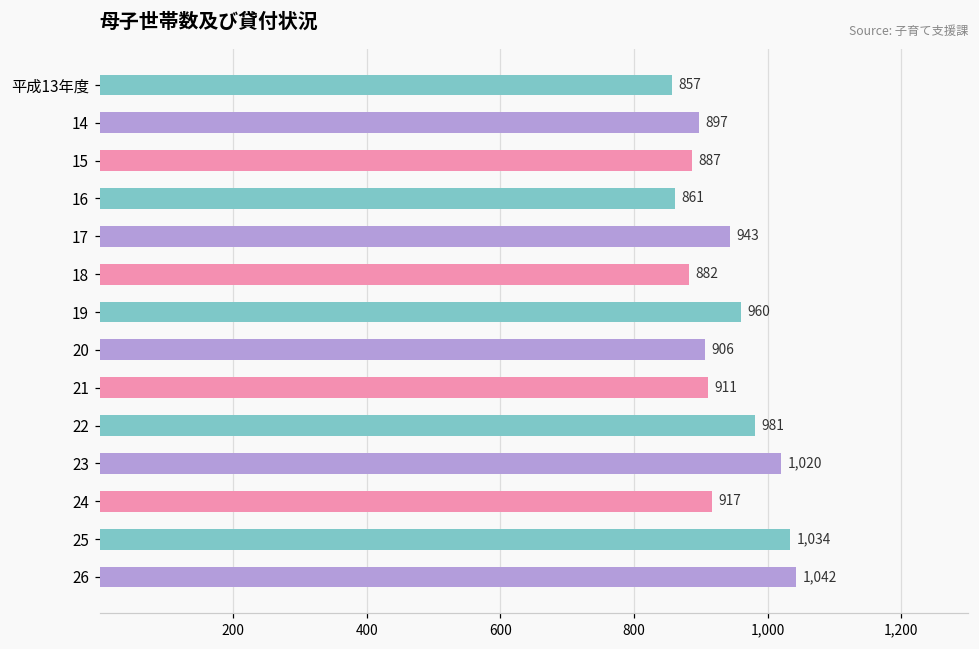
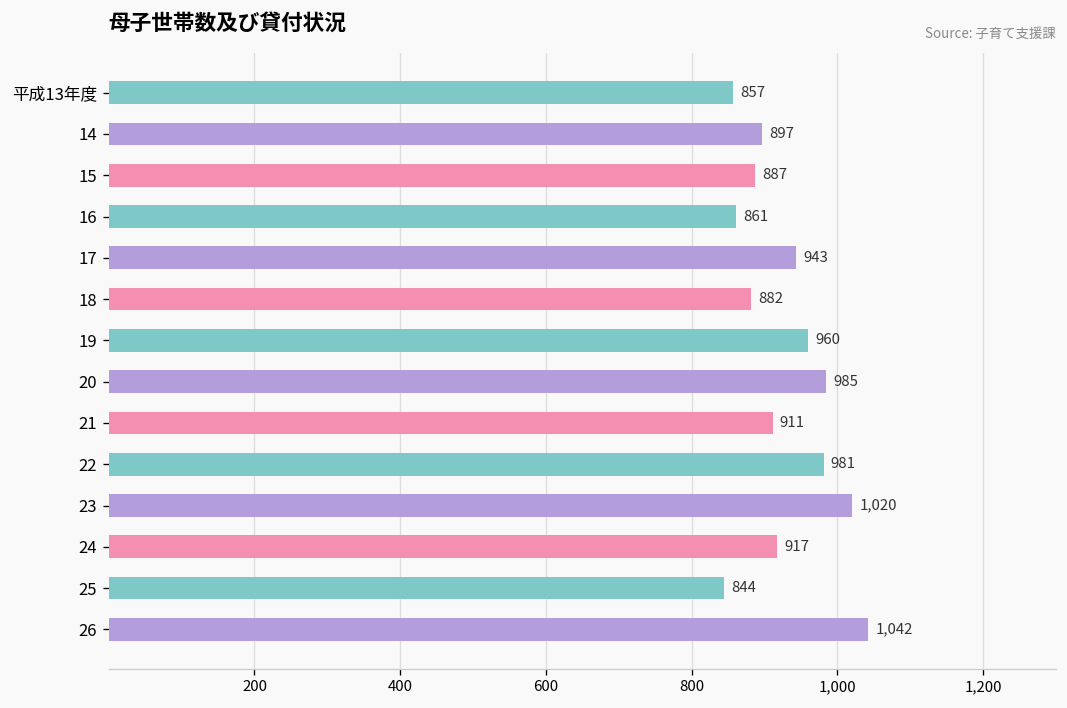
  {
    "平成13年度": "857",
    "14": "897",
    "15": "887",
    "16": "861",
    "17": "943",
    "18": "882",
    "19": "960",
-   "20": "906",
+   "20": "985",
    "21": "911",
    "22": "981",
    "23": "1,020",
    "24": "917",
-   "25": "1,034",
+   "25": "844",
    "26": "1,042"
  }
